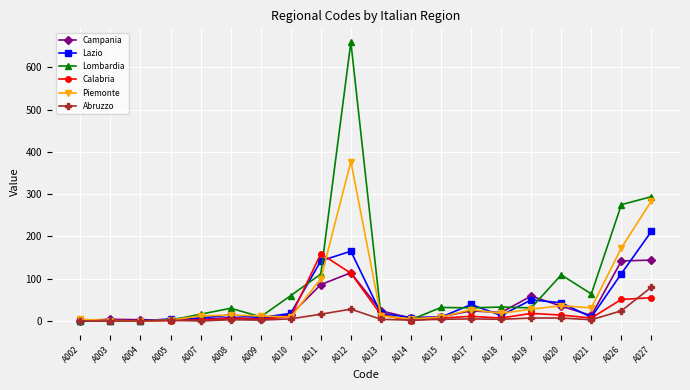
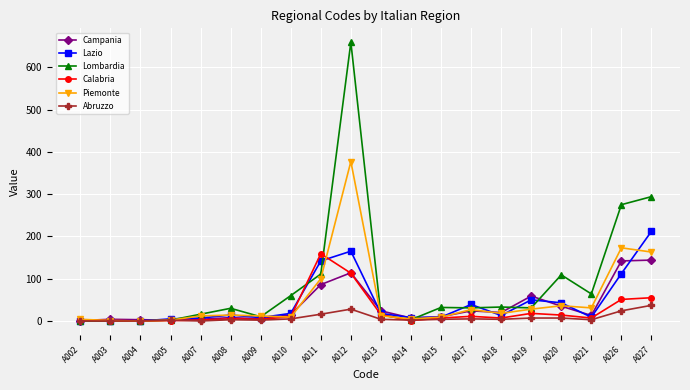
  {
    "Campania": {
      "A011": 90,
      "A013": 20,
      "A019": 60,
      "A026": 140,
      "A027": 140
    },
    "Lazio": {
      "A011": 140,
      "A012": 170,
      "A017": 40,
      "A019": 50,
      "A020": 40,
      "A026": 110,
      "A027": 210
    },
    "Lombardia": {
      "A008": 30,
      "A010": 60,
      "A011": 110,
      "A012": 660,
      "A015": 30,
      "A018": 30,
      "A020": 110,
      "A021": 60,
      "A026": 280,
      "A027": 290
    },
    "Calabria": {
      "A011": 160,
      "A017": 10,
      "A019": 20,
      "A020": 10,
      "A026": 50,
      "A027": 60
    },
    "Piemonte": {
      "A011": 100,
      "A012": 380,
      "A021": 30,
      "A026": 170,
-     "A027": 280
+     "A027": 160
    },
    "Abruzzo": {
      "A011": 20,
      "A012": 30,
      "A013": 0,
      "A017": 10,
      "A019": 10,
      "A020": 10,
      "A026": 20,
-     "A027": 80
+     "A027": 40
    }
  }
